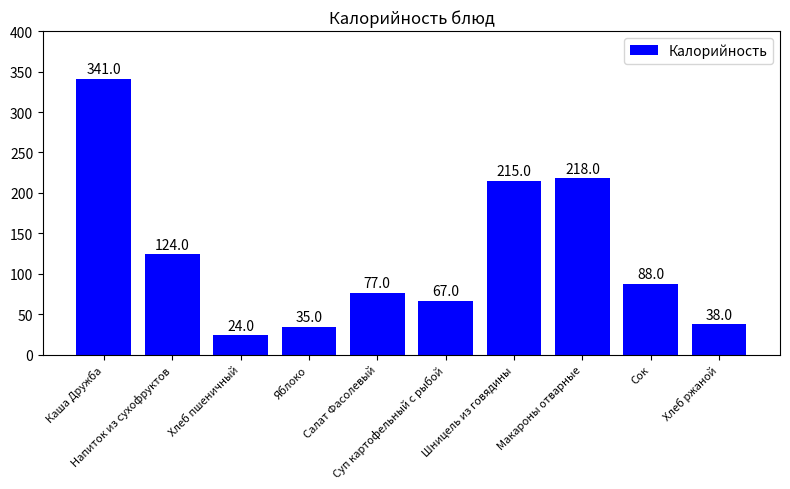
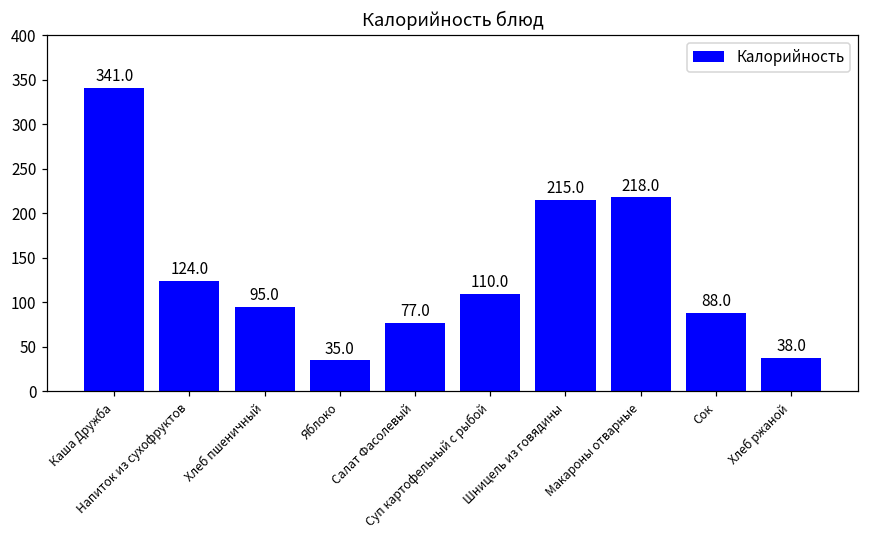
  {
    "Каша Дружба": 341.0,
    "Напиток из сухофруктов": 124.0,
-   "Хлеб пшеничный": 24.0,
+   "Хлеб пшеничный": 95.0,
    "Яблоко": 35.0,
    "Салат Фасолевый": 77.0,
-   "Суп картофельный с рыбой": 67.0,
+   "Суп картофельный с рыбой": 110.0,
    "Шницель из говядины": 215.0,
    "Макароны отварные": 218.0,
    "Сок": 88.0,
    "Хлеб ржаной": 38.0
  }
